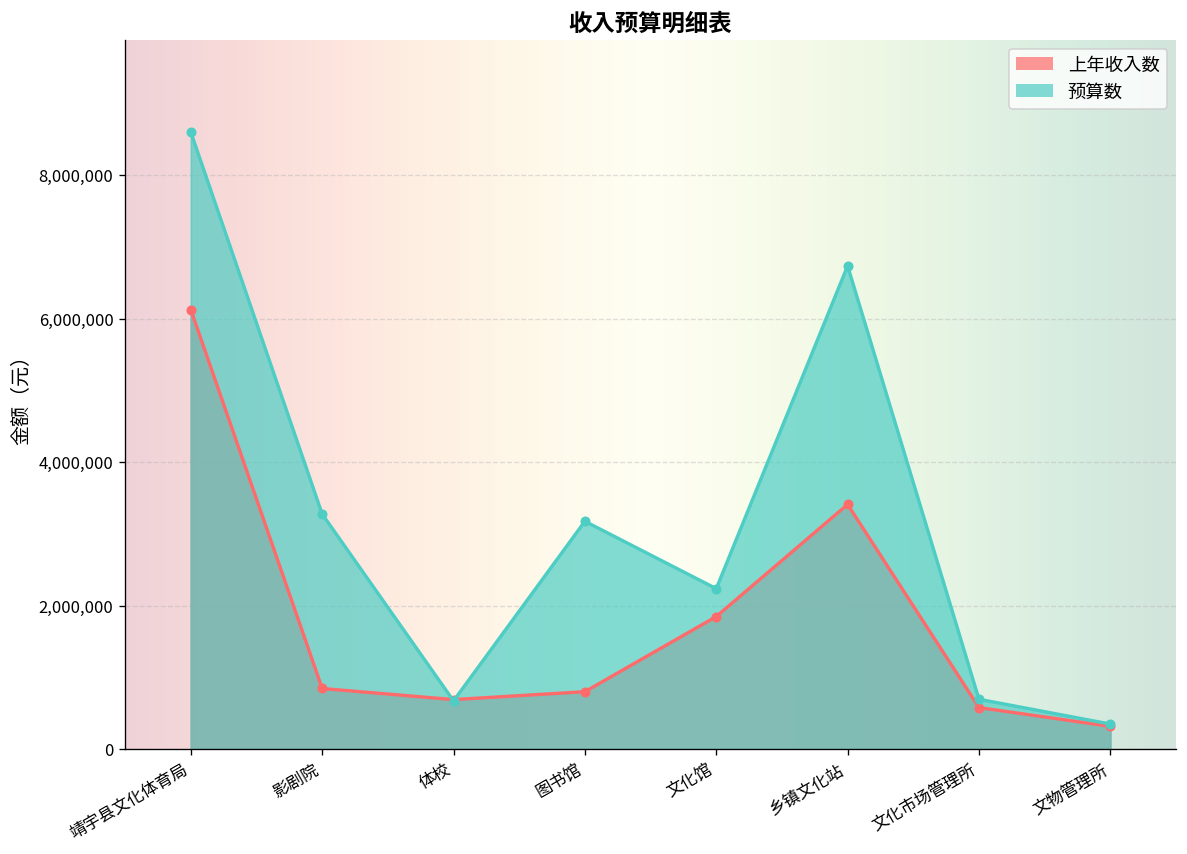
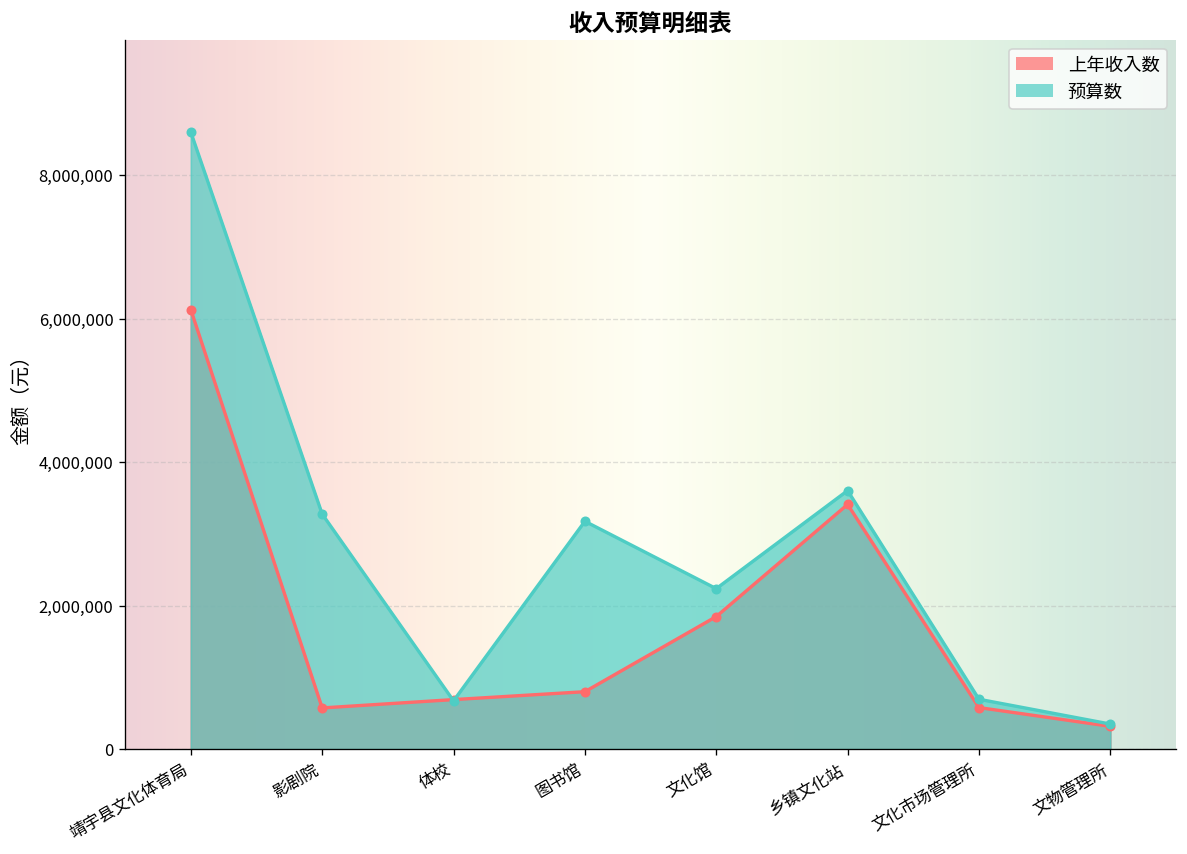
  {
    "上年收入数": {
      "靖宇县文化体育局": "6,100,000",
-     "影剧院": "800,000",
+     "影剧院": "600,000",
      "图书馆": "800,000",
      "文化馆": "1,800,000",
      "乡镇文化站": "3,400,000",
      "文化市场管理所": "600,000"
    },
    "预算数": {
      "靖宇县文化体育局": "8,600,000",
      "影剧院": "3,300,000",
      "图书馆": "3,200,000",
      "文化馆": "2,200,000",
-     "乡镇文化站": "6,700,000",
+     "乡镇文化站": "3,600,000",
      "文化市场管理所": "700,000"
    }
  }
